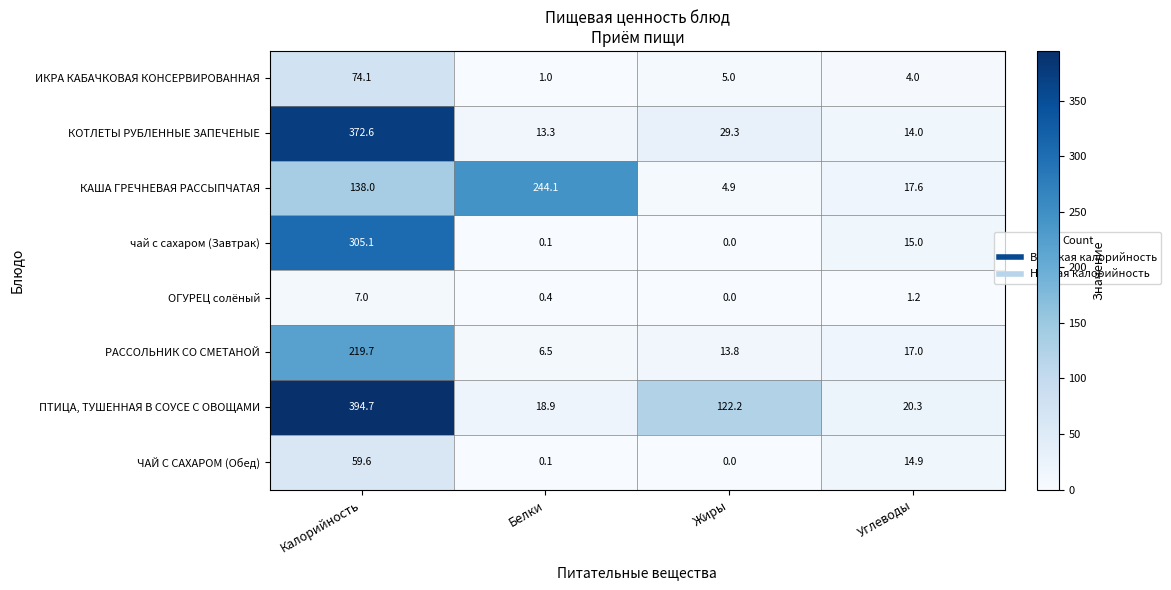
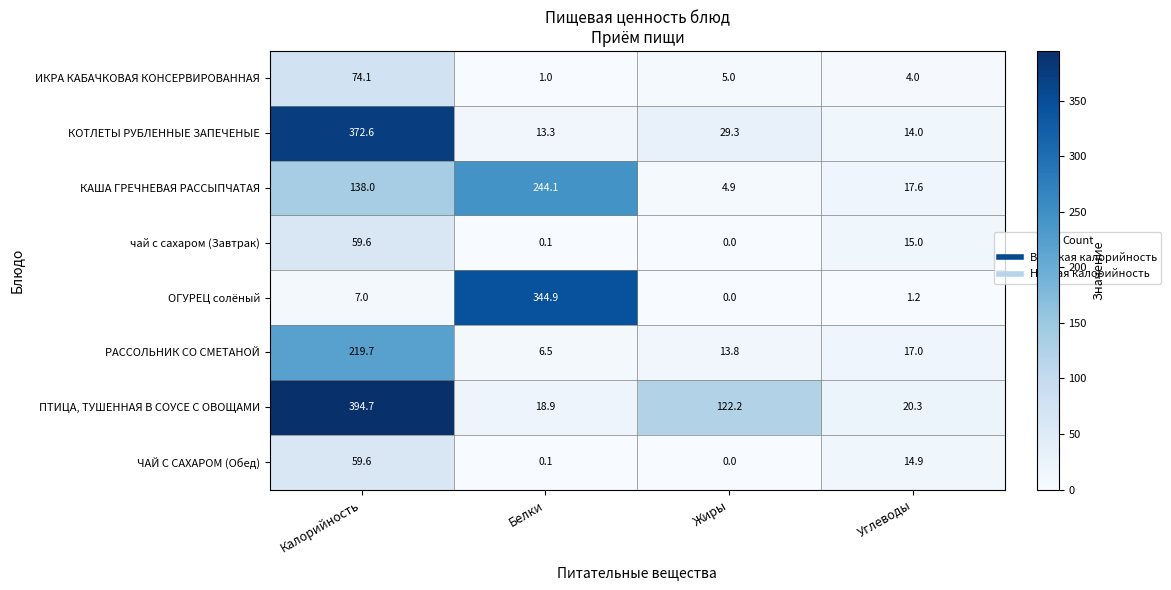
  {
    "ИКРА КАБАЧКОВАЯ КОНСЕРВИРОВАННАЯ": {
      "Калорийность": 74.1,
      "Белки": 1.0,
      "Жиры": 5.0,
      "Углеводы": 4.0
    },
    "КОТЛЕТЫ РУБЛЕННЫЕ ЗАПЕЧЕНЫЕ": {
      "Калорийность": 372.6,
      "Белки": 13.3,
      "Жиры": 29.3,
      "Углеводы": 14.0
    },
    "КАША ГРЕЧНЕВАЯ РАССЫПЧАТАЯ": {
      "Калорийность": 138.0,
      "Белки": 244.1,
      "Жиры": 4.9,
      "Углеводы": 17.6
    },
    "чай с сахаром (Завтрак)": {
-     "Калорийность": 305.1,
+     "Калорийность": 59.6,
      "Белки": 0.1,
      "Жиры": 0.0,
      "Углеводы": 15.0
    },
    "ОГУРЕЦ солёный": {
      "Калорийность": 7.0,
-     "Белки": 0.4,
+     "Белки": 344.9,
      "Жиры": 0.0,
      "Углеводы": 1.2
    },
    "РАССОЛЬНИК СО СМЕТАНОЙ": {
      "Калорийность": 219.7,
      "Белки": 6.5,
      "Жиры": 13.8,
      "Углеводы": 17.0
    },
    "ПТИЦА, ТУШЕННАЯ В СОУСЕ С ОВОЩАМИ": {
      "Калорийность": 394.7,
      "Белки": 18.9,
      "Жиры": 122.2,
      "Углеводы": 20.3
    },
    "ЧАЙ С САХАРОМ (Обед)": {
      "Калорийность": 59.6,
      "Белки": 0.1,
      "Жиры": 0.0,
      "Углеводы": 14.9
    }
  }
